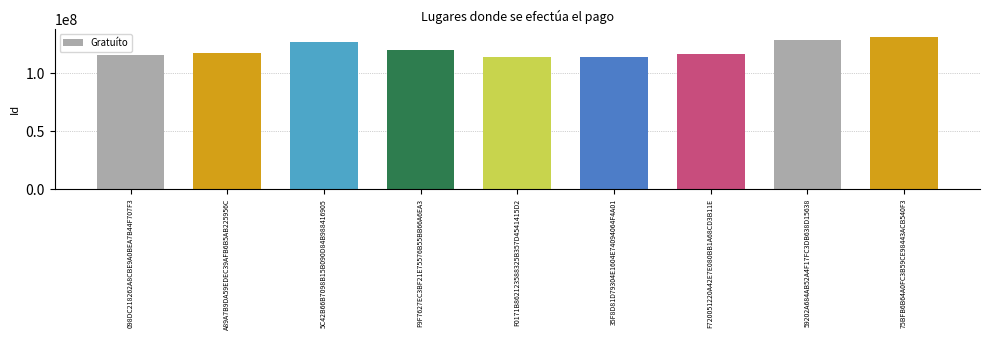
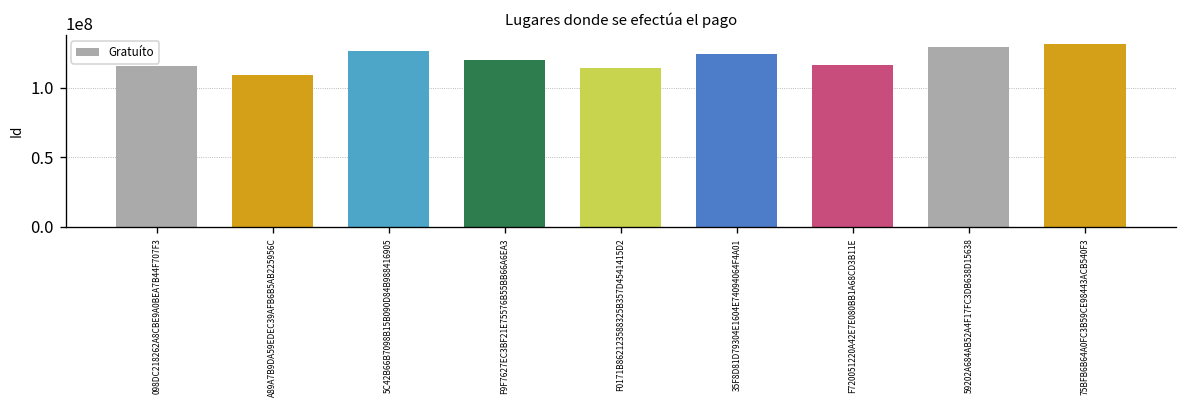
  {
    "098DC218262A8CBE9A0BEA7B44F707F3": 116000000,
-   "A89A7B9DA59EDEC39AFB6B5AB225956C": 117000000,
+   "A89A7B9DA59EDEC39AFB6B5AB225956C": 109000000,
    "5C42B66B7098B15B090D84B988416905": 127000000,
    "F9F7627EC3BF21E75576B55BB66A6EA3": 120000000,
    "F0171B862123588325B357D4541415D2": 114000000,
-   "35F8D81D79304E1604E74094064F4A01": 114000000,
+   "35F8D81D79304E1604E74094064F4A01": 125000000,
    "F720051220A42E7E080BB1A68CD3B11E": 117000000,
    "59202A684AB52A4F17FC3DB638D15638": 129000000,
    "75BFB6B64A0FC3B59CE98443ACB540F3": 131000000
  }
